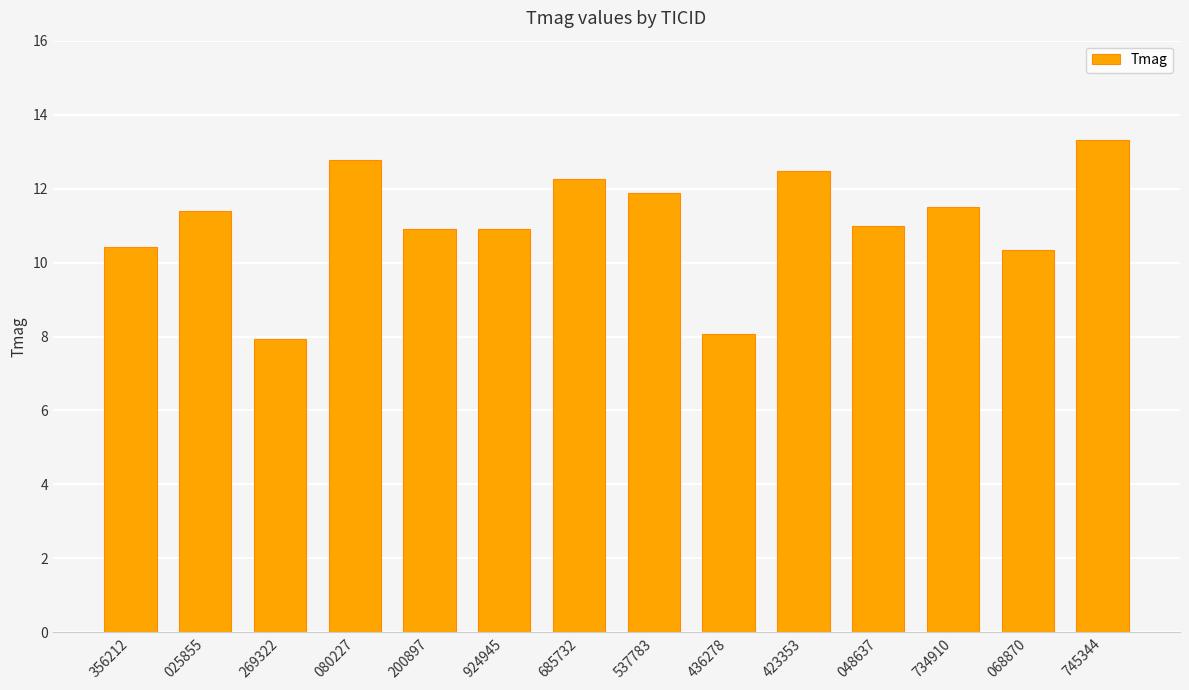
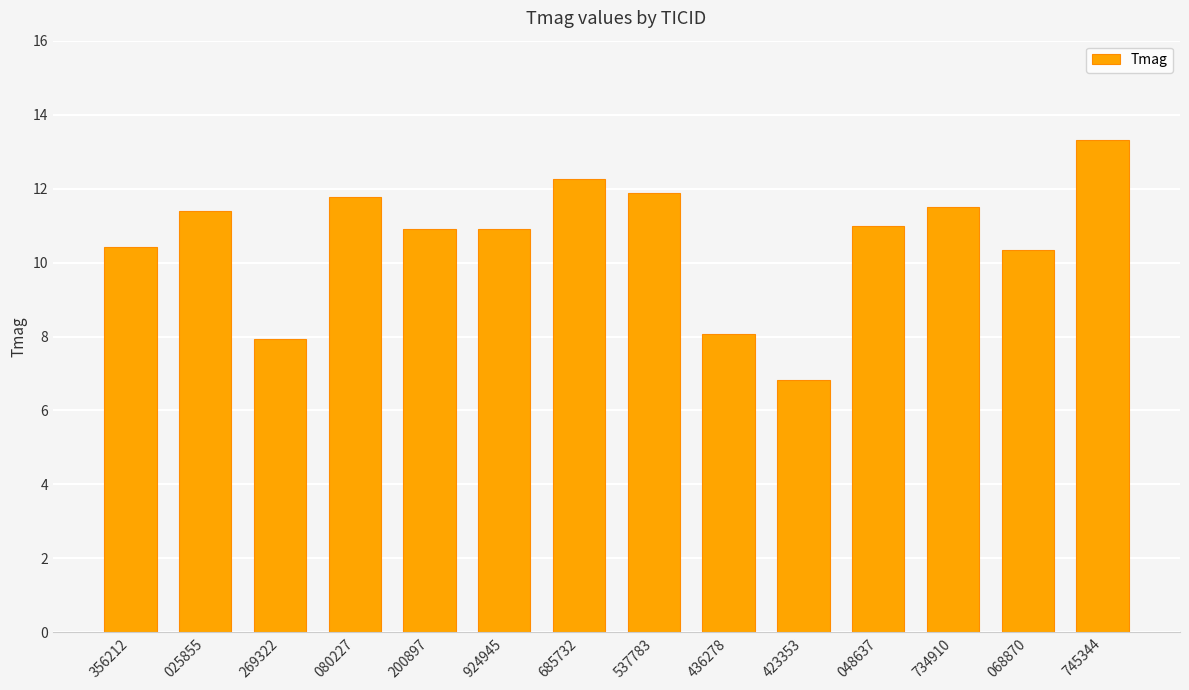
  {
    "356212": 10.4,
    "025855": 11.4,
    "269322": 7.9,
-   "080227": 12.8,
+   "080227": 11.8,
    "200897": 10.9,
    "924945": 10.9,
    "685732": 12.3,
    "537783": 11.9,
    "436278": 8.1,
-   "423353": 12.5,
+   "423353": 6.8,
    "048637": 11.0,
    "734910": 11.5,
    "068870": 10.3,
    "745344": 13.3
  }
